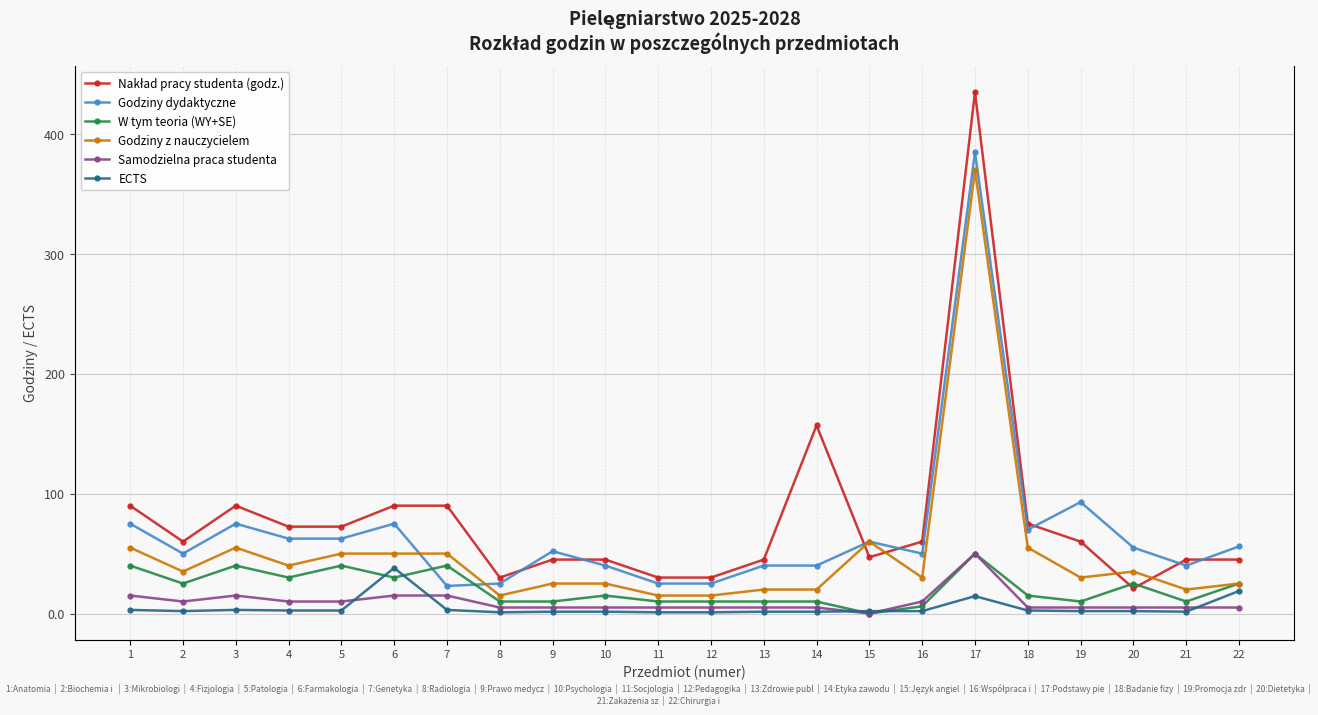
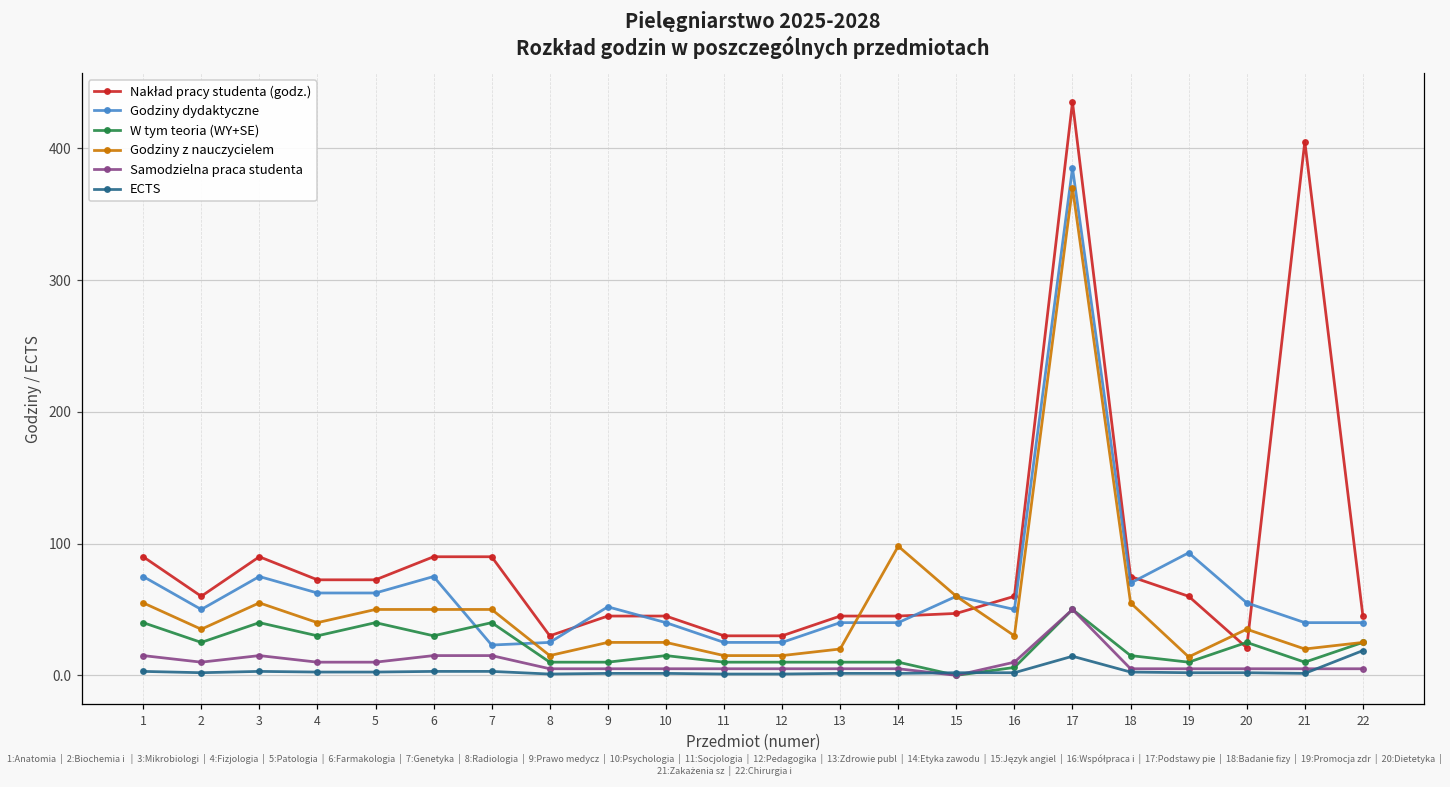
  {
    "Nakład pracy studenta (godz.)": {
      "1": 90,
      "2": 60,
      "3": 90,
      "4": 73,
      "5": 73,
      "6": 90,
      "7": 90,
      "8": 30,
      "9": 45,
      "10": 45,
      "11": 30,
      "12": 30,
      "13": 45,
-     "14": 157,
+     "14": 45,
      "15": 47,
      "16": 60,
      "17": 435,
      "18": 75,
      "19": 60,
      "20": 21,
-     "21": 45,
+     "21": 405,
      "22": 45
    },
    "Godziny dydaktyczne": {
      "1": 75,
      "2": 50,
      "3": 75,
      "4": 63,
      "5": 63,
      "6": 75,
      "7": 23,
      "8": 25,
      "9": 52,
      "10": 40,
      "11": 25,
      "12": 25,
      "13": 40,
      "14": 40,
      "16": 50,
      "17": 385,
      "18": 70,
      "19": 93,
      "20": 55,
      "21": 40,
-     "22": 56
+     "22": 40
    },
    "W tym teoria (WY+SE)": {
      "1": 40,
      "2": 25,
      "3": 40,
      "4": 30,
      "5": 40,
      "6": 30,
      "7": 40,
      "8": 10,
      "9": 10,
      "10": 15,
      "11": 10,
      "12": 10,
      "13": 10,
      "14": 10,
      "16": 6,
      "18": 15,
      "19": 10,
      "20": 25,
      "21": 10
    },
    "Godziny z nauczycielem": {
      "1": 55,
      "2": 35,
      "3": 55,
      "4": 40,
      "5": 50,
      "6": 50,
      "7": 50,
      "8": 15,
      "9": 25,
      "10": 25,
      "11": 15,
      "12": 15,
      "13": 20,
-     "14": 20,
+     "14": 98,
      "16": 30,
      "17": 370,
      "18": 55,
-     "19": 30,
+     "19": 14,
      "20": 35,
      "21": 20
    },
    "Samodzielna praca studenta": {
      "1": 15,
      "2": 10,
      "3": 15,
      "4": 10,
      "5": 10,
      "6": 15,
      "7": 15,
      "8": 5,
      "9": 5,
      "10": 5,
      "11": 5,
      "12": 5,
      "13": 5,
      "14": 5,
      "16": 10,
      "18": 5,
      "19": 5,
      "20": 5,
      "21": 5,
      "22": 5
    },
    "ECTS": {
      "1": 3,
      "2": 2,
      "3": 3,
      "4": 3,
      "5": 3,
-     "6": 38,
+     "6": 3,
      "7": 3,
      "8": 1,
      "9": 2,
      "10": 2,
      "11": 1,
      "12": 1,
      "13": 2,
      "14": 2,
      "16": 2,
      "17": 15,
      "18": 3,
      "19": 2,
      "20": 2,
      "21": 2,
      "22": 19
    }
  }
